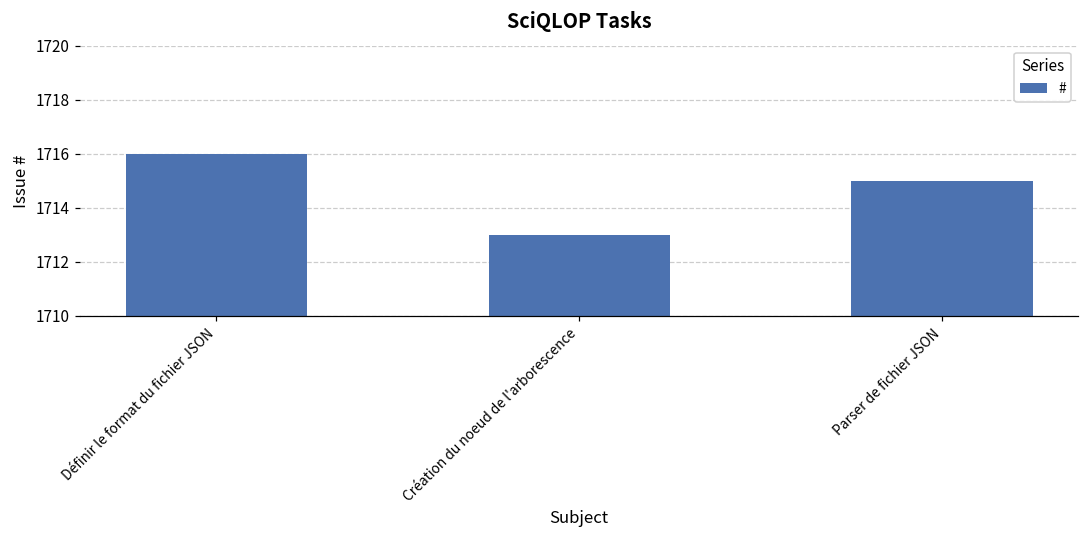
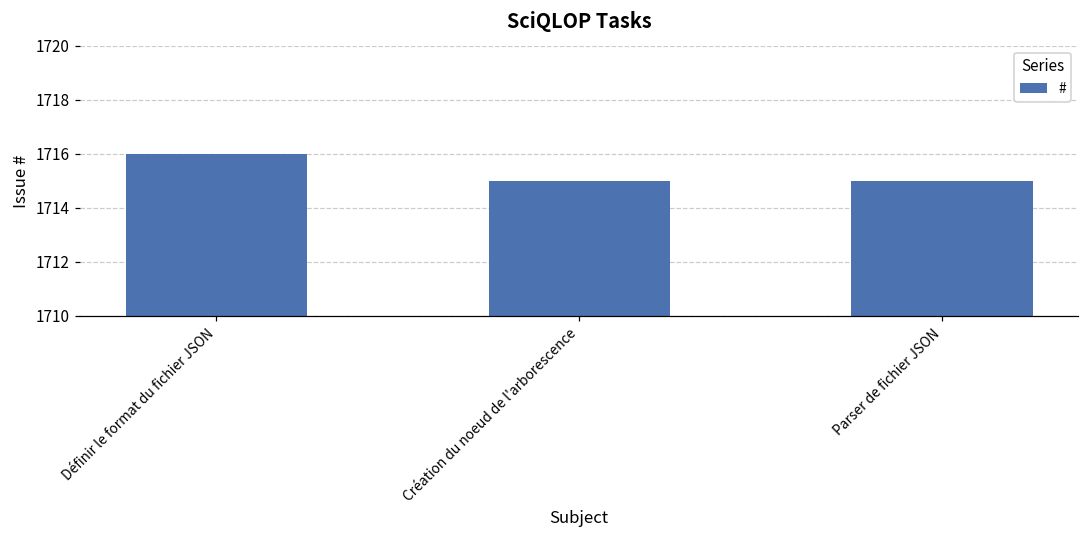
  {
    "Définir le format du fichier JSON": 1716,
-   "Création du noeud de l'arborescence": 1713,
+   "Création du noeud de l'arborescence": 1715,
    "Parser de fichier JSON": 1715
  }
